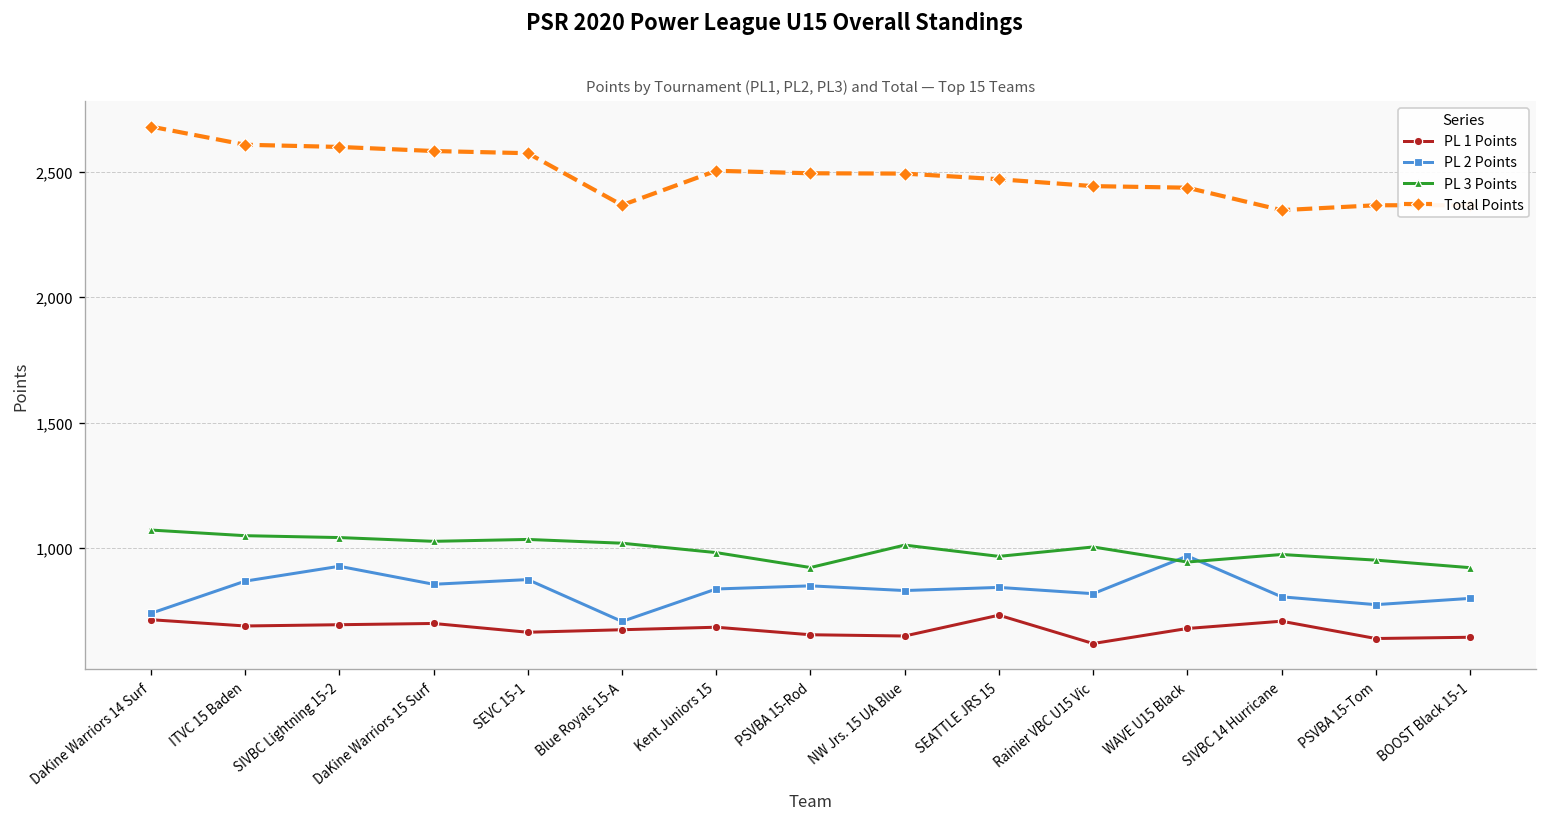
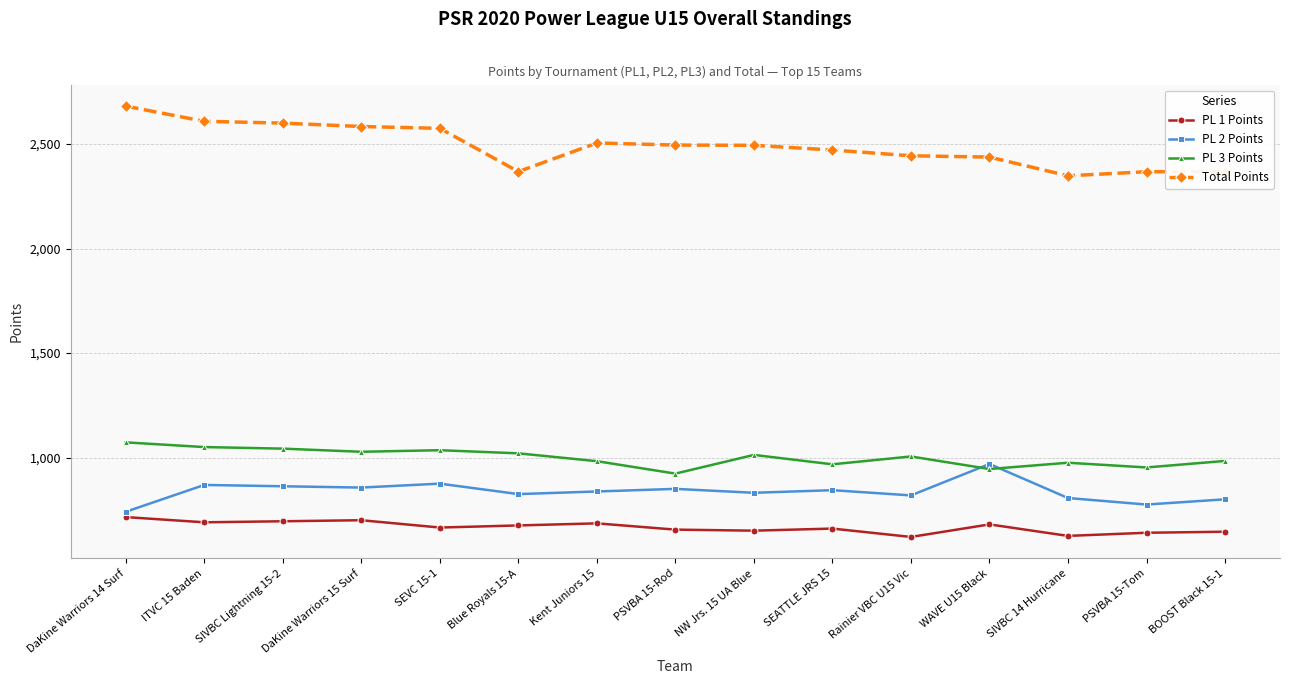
  {
    "PL 1 Points": {
      "DaKine Warriors 14 Surf": "720",
      "ITVC 15 Baden": "690",
      "SIVBC Lightning 15-2": "700",
      "DaKine Warriors 15 Surf": "700",
      "SEVC 15-1": "670",
      "Blue Royals 15-A": "680",
      "Kent Juniors 15": "690",
      "PSVBA 15-Rod": "660",
      "NW Jrs. 15 UA Blue": "650",
-     "SEATTLE JRS 15": "730",
+     "SEATTLE JRS 15": "660",
      "Rainier VBC U15 Vic": "620",
      "WAVE U15 Black": "680",
-     "SIVBC 14 Hurricane": "710",
+     "SIVBC 14 Hurricane": "630",
      "PSVBA 15-Tom": "640",
      "BOOST Black 15-1": "650"
    },
    "PL 2 Points": {
      "DaKine Warriors 14 Surf": "740",
      "ITVC 15 Baden": "870",
-     "SIVBC Lightning 15-2": "930",
+     "SIVBC Lightning 15-2": "860",
      "DaKine Warriors 15 Surf": "860",
      "SEVC 15-1": "880",
-     "Blue Royals 15-A": "710",
+     "Blue Royals 15-A": "830",
      "Kent Juniors 15": "840",
      "PSVBA 15-Rod": "850",
      "NW Jrs. 15 UA Blue": "830",
      "SEATTLE JRS 15": "840",
      "Rainier VBC U15 Vic": "820",
      "WAVE U15 Black": "970",
      "SIVBC 14 Hurricane": "810",
      "PSVBA 15-Tom": "780",
      "BOOST Black 15-1": "800"
    },
    "PL 3 Points": {
      "DaKine Warriors 14 Surf": "1,070",
      "ITVC 15 Baden": "1,050",
      "SIVBC Lightning 15-2": "1,040",
      "DaKine Warriors 15 Surf": "1,030",
      "SEVC 15-1": "1,040",
      "Blue Royals 15-A": "1,020",
      "Kent Juniors 15": "980",
      "PSVBA 15-Rod": "920",
      "NW Jrs. 15 UA Blue": "1,010",
      "SEATTLE JRS 15": "970",
      "Rainier VBC U15 Vic": "1,010",
      "WAVE U15 Black": "950",
      "SIVBC 14 Hurricane": "980",
      "PSVBA 15-Tom": "950",
-     "BOOST Black 15-1": "920"
+     "BOOST Black 15-1": "980"
    },
    "Total Points": {
      "DaKine Warriors 14 Surf": "2,680",
      "ITVC 15 Baden": "2,610",
      "SIVBC Lightning 15-2": "2,600",
      "DaKine Warriors 15 Surf": "2,580",
      "SEVC 15-1": "2,580",
      "Blue Royals 15-A": "2,370",
      "Kent Juniors 15": "2,510",
      "PSVBA 15-Rod": "2,500",
      "NW Jrs. 15 UA Blue": "2,490",
      "SEATTLE JRS 15": "2,470",
      "Rainier VBC U15 Vic": "2,440",
      "WAVE U15 Black": "2,440",
      "SIVBC 14 Hurricane": "2,350",
      "PSVBA 15-Tom": "2,370"
    }
  }
